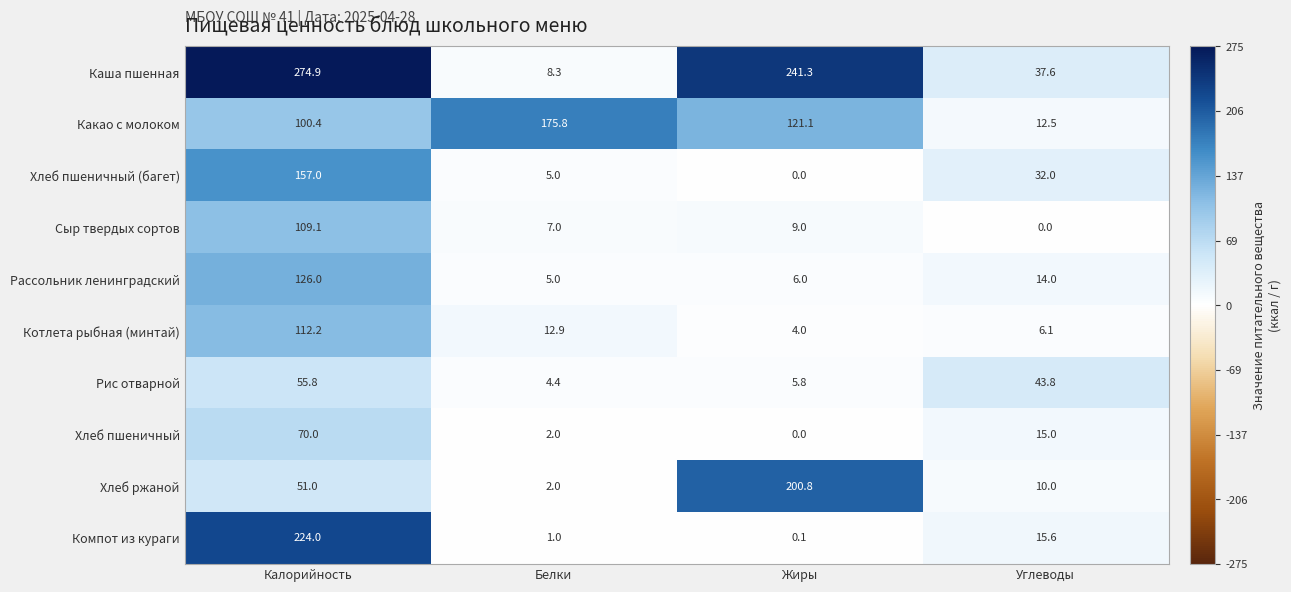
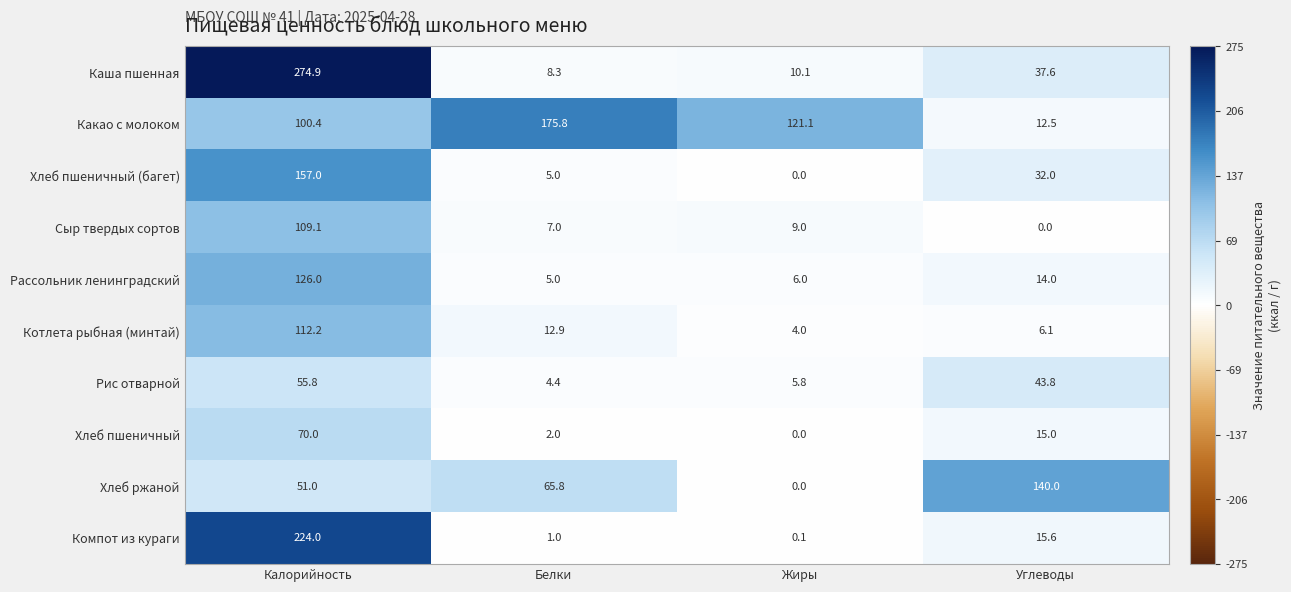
  {
    "Каша пшенная": {
      "Калорийность": 274.9,
      "Белки": 8.3,
-     "Жиры": 241.3,
+     "Жиры": 10.1,
      "Углеводы": 37.6
    },
    "Какао с молоком": {
      "Калорийность": 100.4,
      "Белки": 175.8,
      "Жиры": 121.1,
      "Углеводы": 12.5
    },
    "Хлеб пшеничный (багет)": {
      "Калорийность": 157.0,
      "Белки": 5.0,
      "Жиры": 0.0,
      "Углеводы": 32.0
    },
    "Сыр твердых сортов": {
      "Калорийность": 109.1,
      "Белки": 7.0,
      "Жиры": 9.0,
      "Углеводы": 0.0
    },
    "Рассольник ленинградский": {
      "Калорийность": 126.0,
      "Белки": 5.0,
      "Жиры": 6.0,
      "Углеводы": 14.0
    },
    "Котлета рыбная (минтай)": {
      "Калорийность": 112.2,
      "Белки": 12.9,
      "Жиры": 4.0,
      "Углеводы": 6.1
    },
    "Рис отварной": {
      "Калорийность": 55.8,
      "Белки": 4.4,
      "Жиры": 5.8,
      "Углеводы": 43.8
    },
    "Хлеб пшеничный": {
      "Калорийность": 70.0,
      "Белки": 2.0,
      "Жиры": 0.0,
      "Углеводы": 15.0
    },
    "Хлеб ржаной": {
      "Калорийность": 51.0,
-     "Белки": 2.0,
-     "Жиры": 200.8,
-     "Углеводы": 10.0
+     "Белки": 65.8,
+     "Жиры": 0.0,
+     "Углеводы": 140.0
    },
    "Компот из кураги": {
      "Калорийность": 224.0,
      "Белки": 1.0,
      "Жиры": 0.1,
      "Углеводы": 15.6
    }
  }
